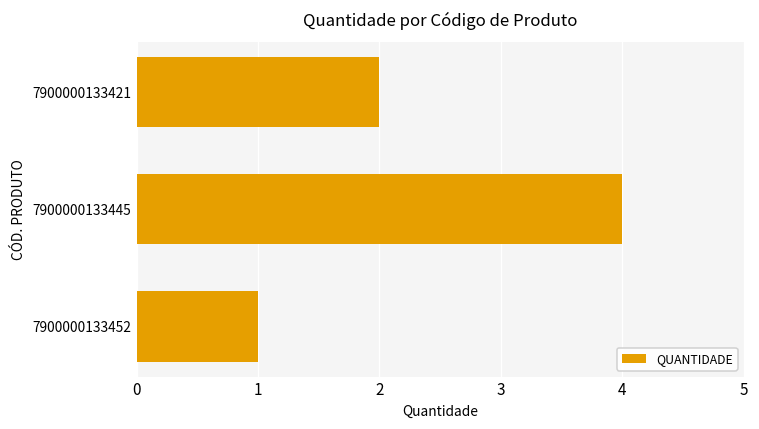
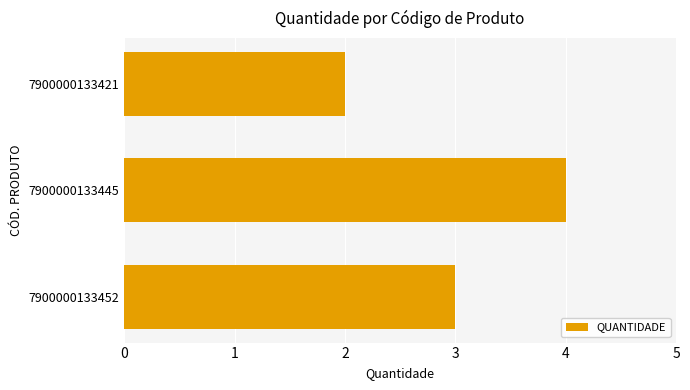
  {
    "7900000133421": 2,
    "7900000133445": 4,
-   "7900000133452": 1
+   "7900000133452": 3
  }
